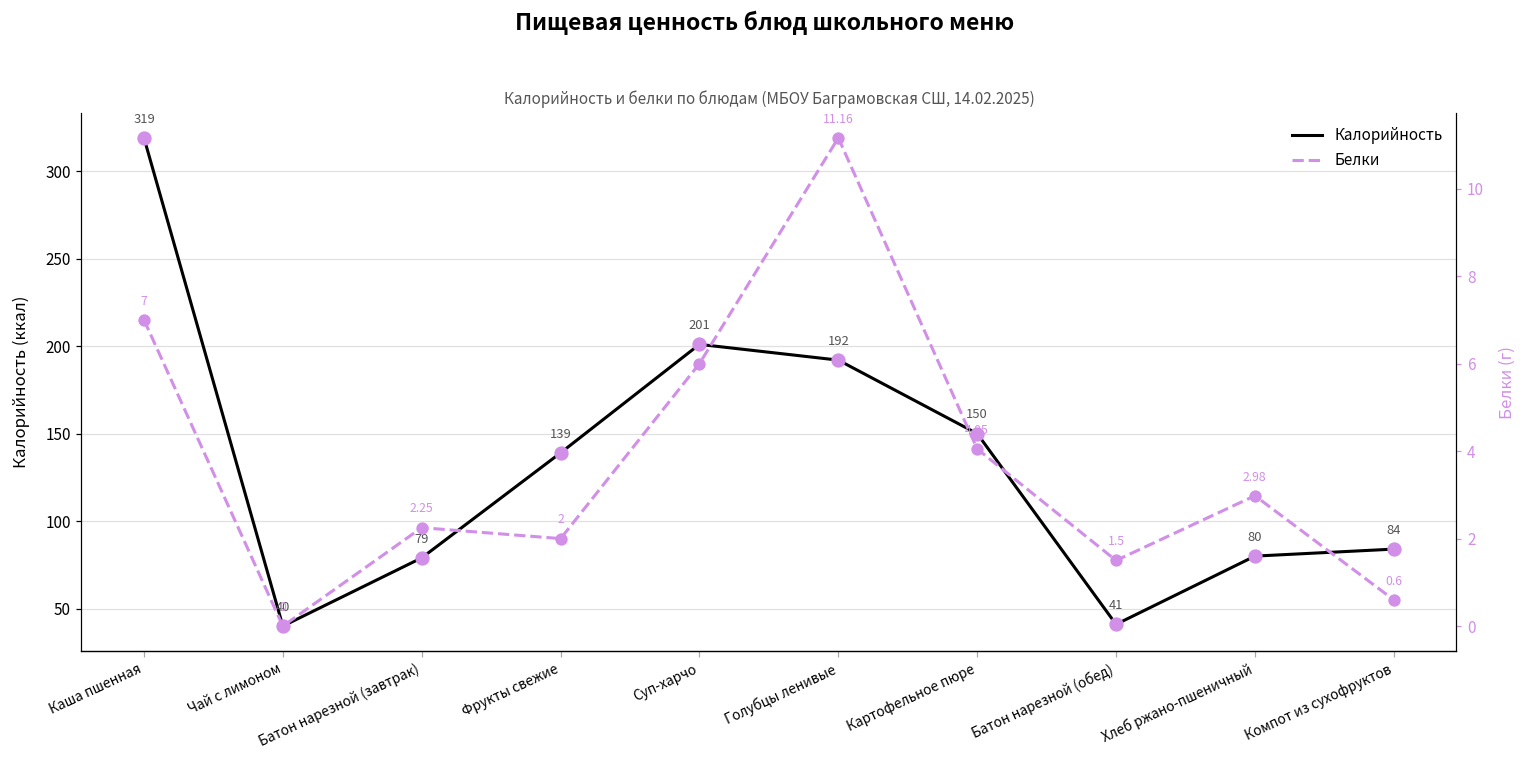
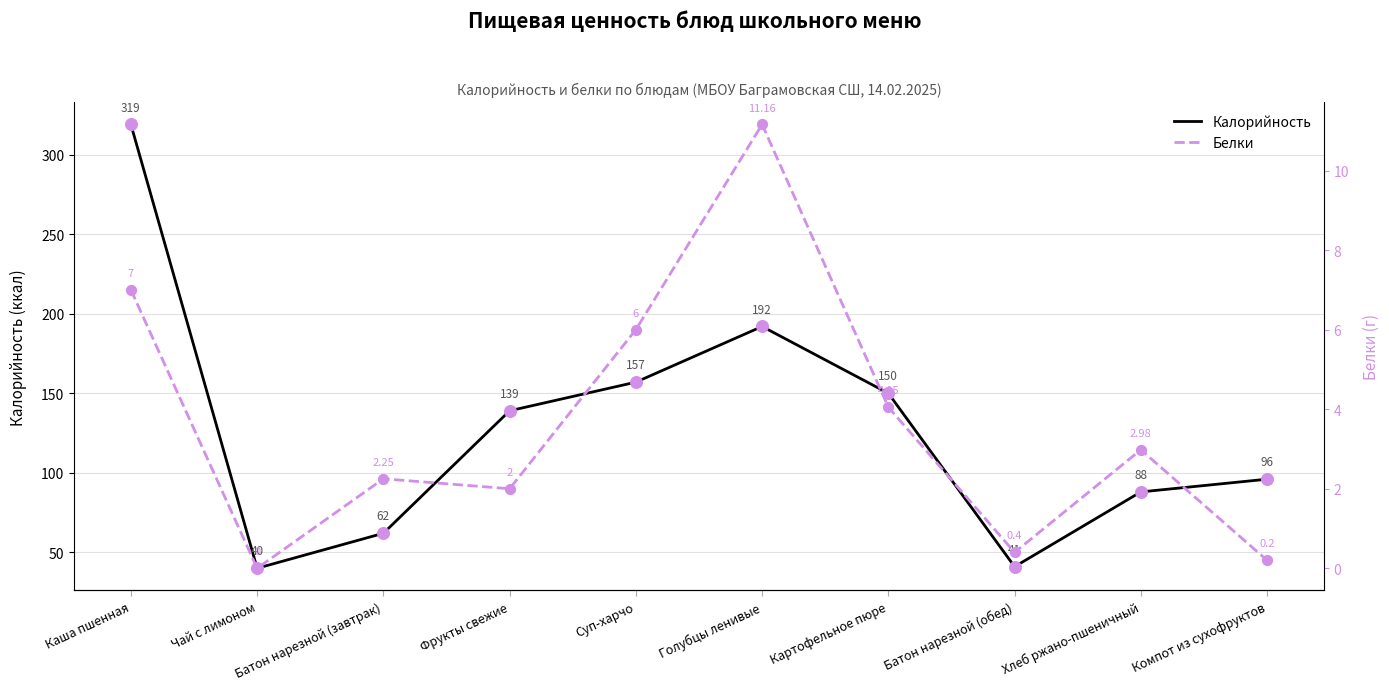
  {
    "Калорийность": {
      "Каша пшенная": 319,
-     "Батон нарезной (завтрак)": 79,
+     "Батон нарезной (завтрак)": 62,
      "Фрукты свежие": 139,
-     "Суп-харчо": 201,
+     "Суп-харчо": 157,
      "Голубцы ленивые": 192,
      "Картофельное пюре": 150,
-     "Хлеб ржано-пшеничный": 80,
-     "Компот из сухофруктов": 84
+     "Хлеб ржано-пшеничный": 88,
+     "Компот из сухофруктов": 96
    },
    "Белки": {
      "Каша пшенная": 7,
      "Батон нарезной (завтрак)": 2.25,
      "Фрукты свежие": 2,
      "Суп-харчо": 6,
      "Голубцы ленивые": 11.16,
-     "Батон нарезной (обед)": 1.5,
+     "Батон нарезной (обед)": 0.4,
      "Хлеб ржано-пшеничный": 2.98,
-     "Компот из сухофруктов": 0.6
+     "Компот из сухофруктов": 0.2
    }
  }
